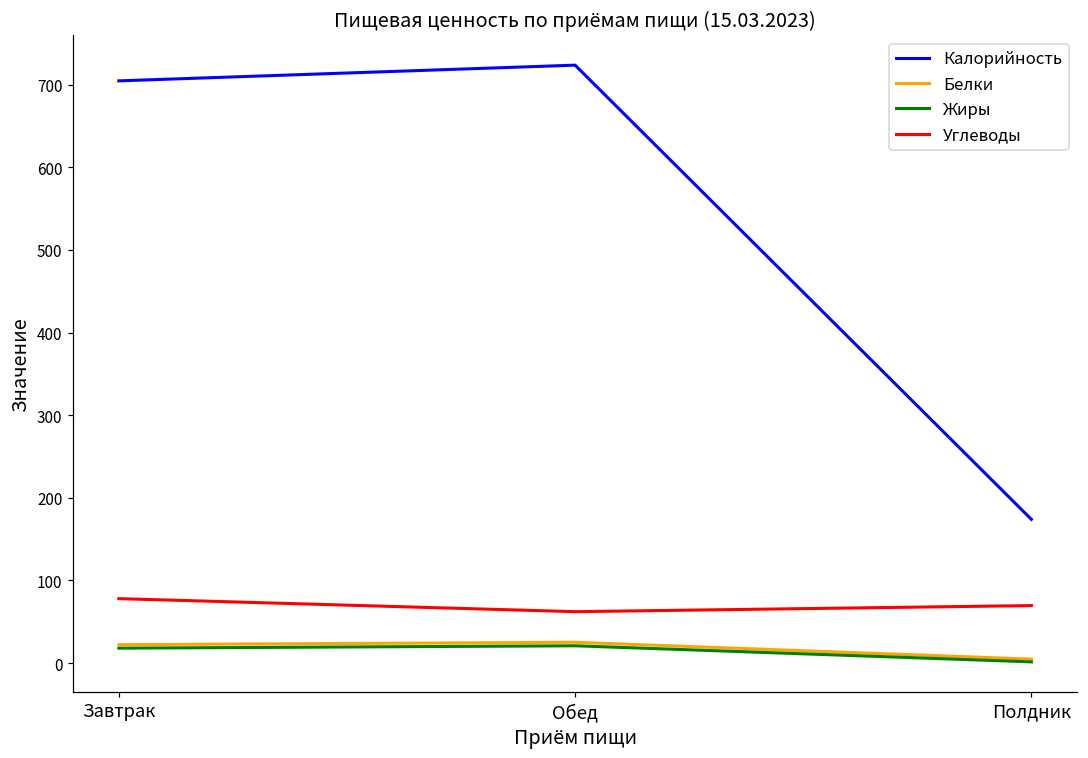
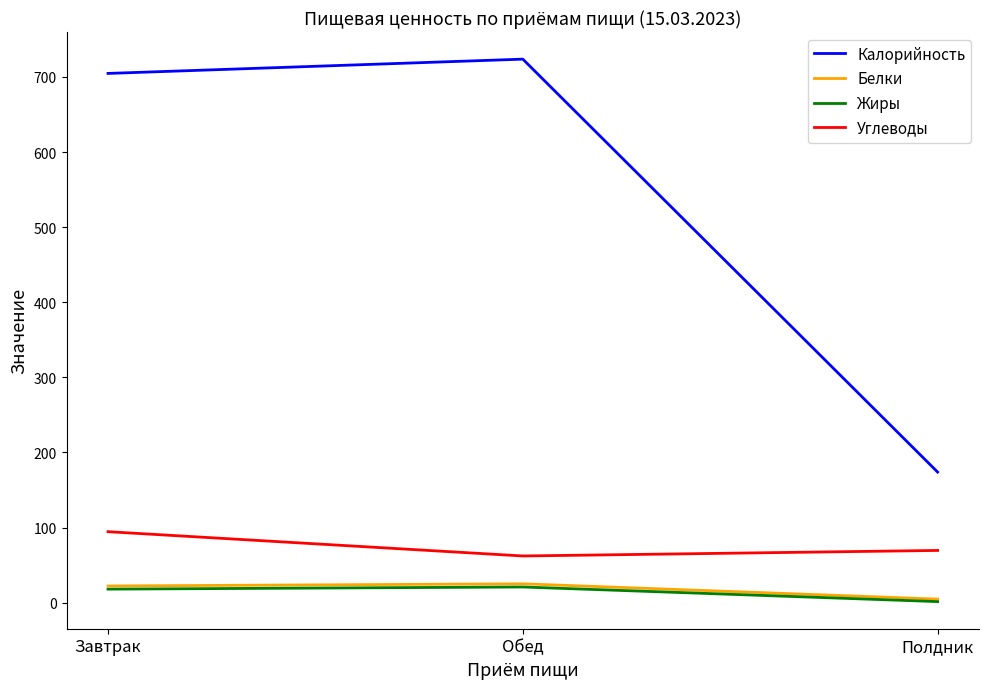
  {
    "Калорийность": {
      "Завтрак": 700,
      "Обед": 720,
      "Полдник": 170
    },
    "Белки": {
      "Завтрак": 20,
      "Обед": 30
    },
    "Жиры": {
      "Завтрак": 20,
      "Обед": 20
    },
    "Углеводы": {
-     "Завтрак": 80,
+     "Завтрак": 90,
      "Обед": 60,
      "Полдник": 70
    }
  }
